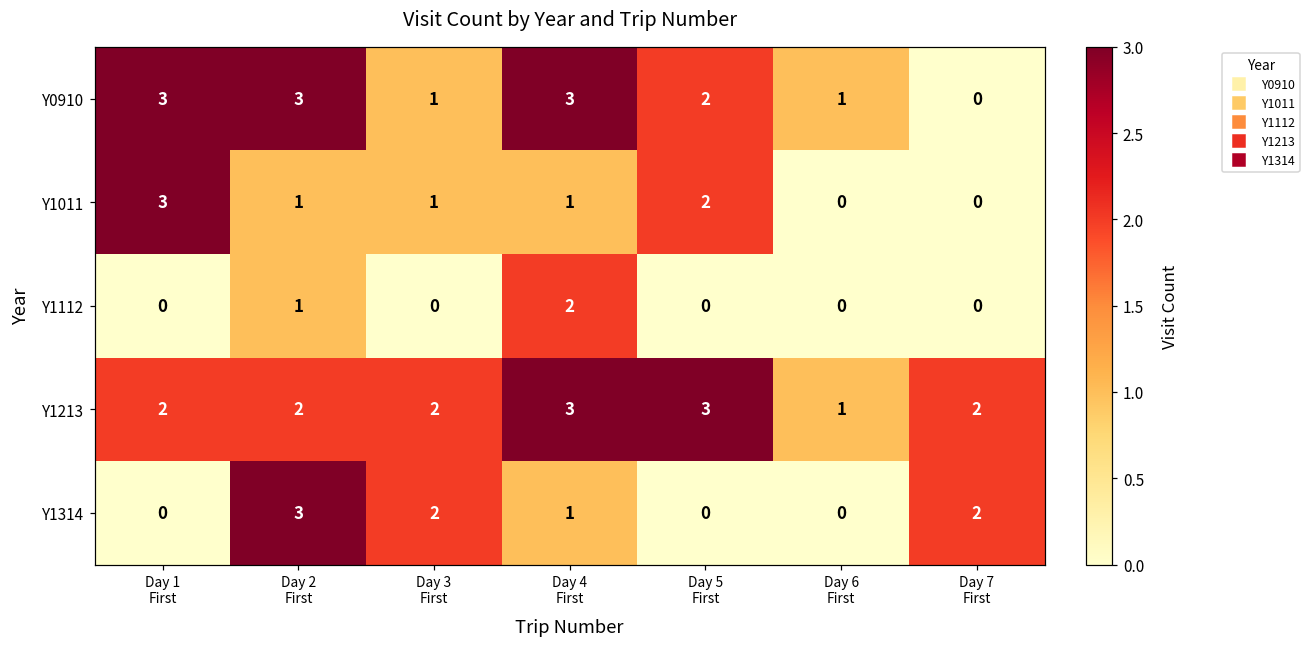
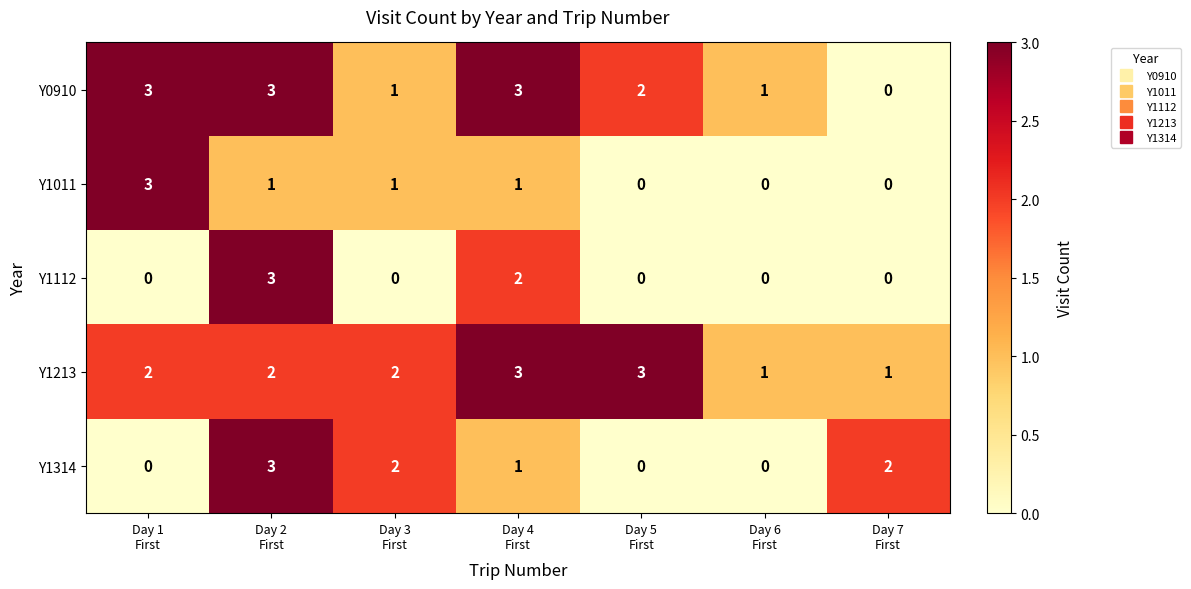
  {
    "Y0910": {
      "Day 1 First": 3,
      "Day 2 First": 3,
      "Day 3 First": 1,
      "Day 4 First": 3,
      "Day 5 First": 2,
      "Day 6 First": 1,
      "Day 7 First": 0
    },
    "Y1011": {
      "Day 1 First": 3,
      "Day 2 First": 1,
      "Day 3 First": 1,
      "Day 4 First": 1,
-     "Day 5 First": 2,
+     "Day 5 First": 0,
      "Day 6 First": 0,
      "Day 7 First": 0
    },
    "Y1112": {
      "Day 1 First": 0,
-     "Day 2 First": 1,
+     "Day 2 First": 3,
      "Day 3 First": 0,
      "Day 4 First": 2,
      "Day 5 First": 0,
      "Day 6 First": 0,
      "Day 7 First": 0
    },
    "Y1213": {
      "Day 1 First": 2,
      "Day 2 First": 2,
      "Day 3 First": 2,
      "Day 4 First": 3,
      "Day 5 First": 3,
      "Day 6 First": 1,
-     "Day 7 First": 2
+     "Day 7 First": 1
    },
    "Y1314": {
      "Day 1 First": 0,
      "Day 2 First": 3,
      "Day 3 First": 2,
      "Day 4 First": 1,
      "Day 5 First": 0,
      "Day 6 First": 0,
      "Day 7 First": 2
    }
  }
